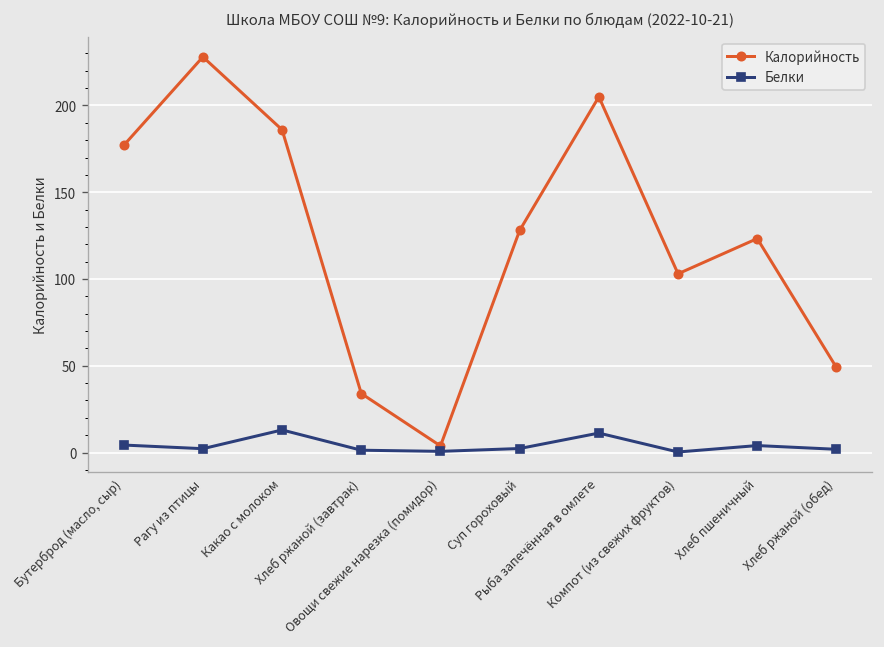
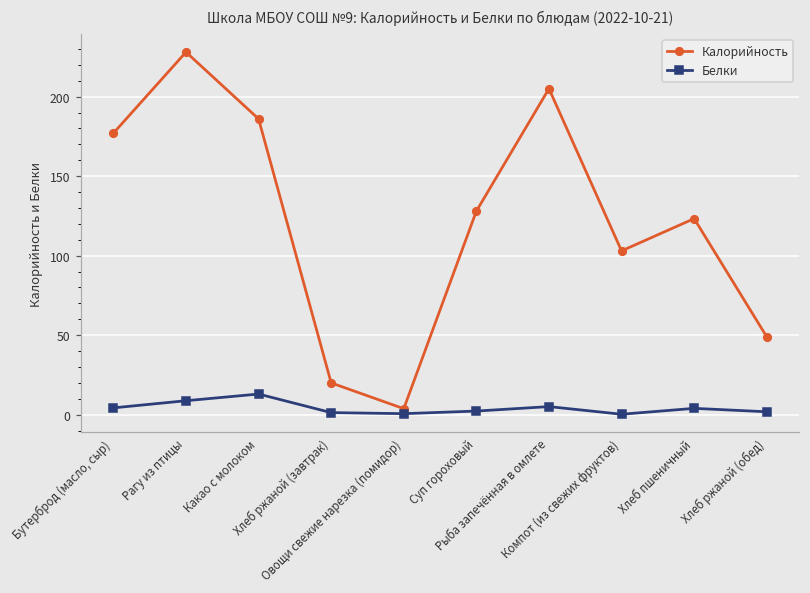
  {
    "Калорийность": {
      "Бутерброд (масло, сыр)": 177,
      "Рагу из птицы": 228,
      "Какао с молоком": 186,
-     "Хлеб ржаной (завтрак)": 34,
+     "Хлеб ржаной (завтрак)": 20,
      "Овощи свежие нарезка (помидор)": 4,
      "Суп гороховый": 128,
      "Рыба запечённая в омлете": 205,
      "Компот (из свежих фруктов)": 103,
      "Хлеб пшеничный": 123,
      "Хлеб ржаной (обед)": 49
    },
    "Белки": {
      "Бутерброд (масло, сыр)": 4,
-     "Рагу из птицы": 2,
+     "Рагу из птицы": 9,
      "Какао с молоком": 13,
      "Хлеб ржаной (завтрак)": 1,
      "Овощи свежие нарезка (помидор)": 1,
      "Суп гороховый": 2,
-     "Рыба запечённая в омлете": 11,
+     "Рыба запечённая в омлете": 5,
      "Компот (из свежих фруктов)": 0,
      "Хлеб пшеничный": 4,
      "Хлеб ржаной (обед)": 2
    }
  }
